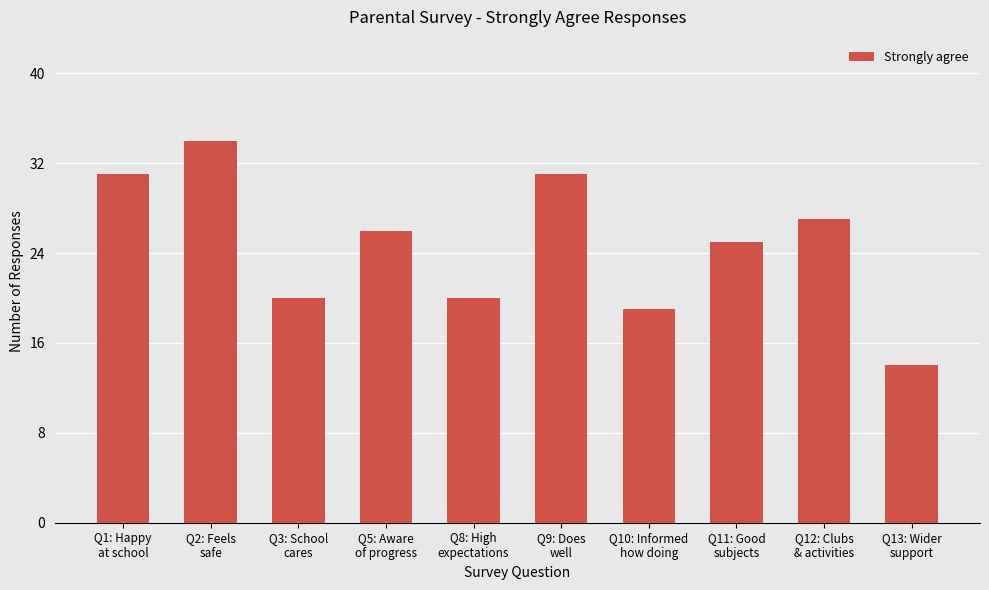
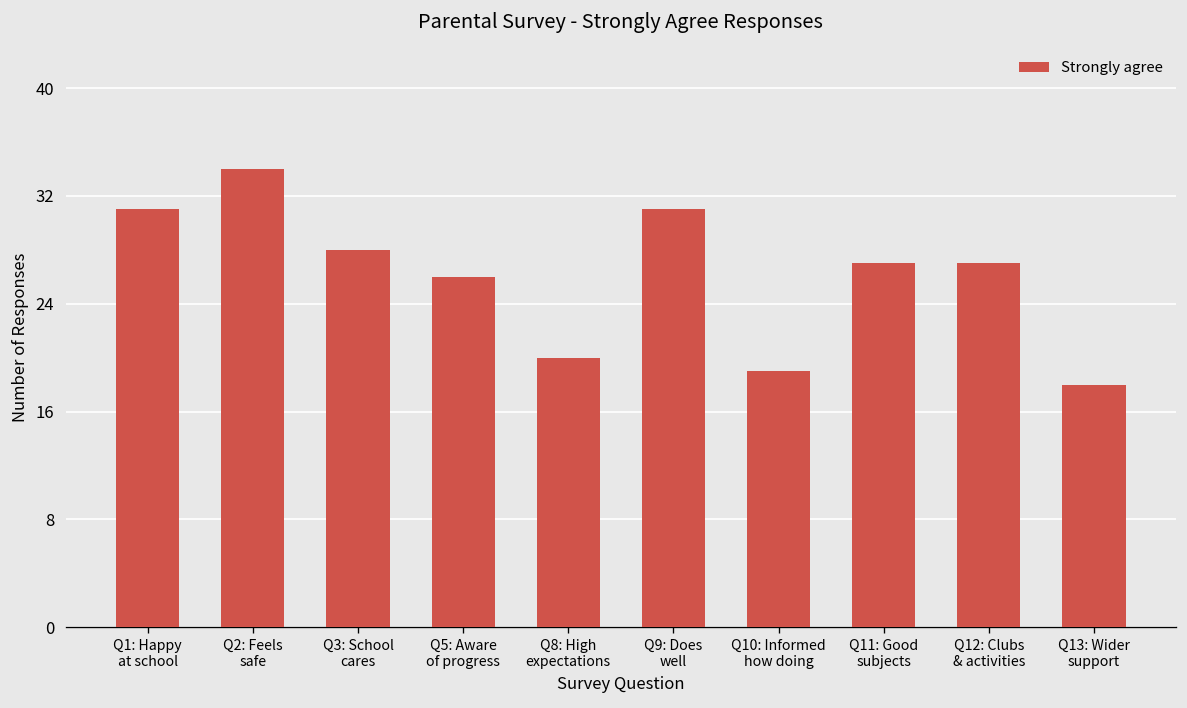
  {
    "Q1: Happy at school": 31,
    "Q2: Feels safe": 34,
-   "Q3: School cares": 20,
+   "Q3: School cares": 28,
    "Q5: Aware of progress": 26,
    "Q8: High expectations": 20,
    "Q9: Does well": 31,
    "Q10: Informed how doing": 19,
-   "Q11: Good subjects": 25,
+   "Q11: Good subjects": 27,
    "Q12: Clubs & activities": 27,
-   "Q13: Wider support": 14
+   "Q13: Wider support": 18
  }
